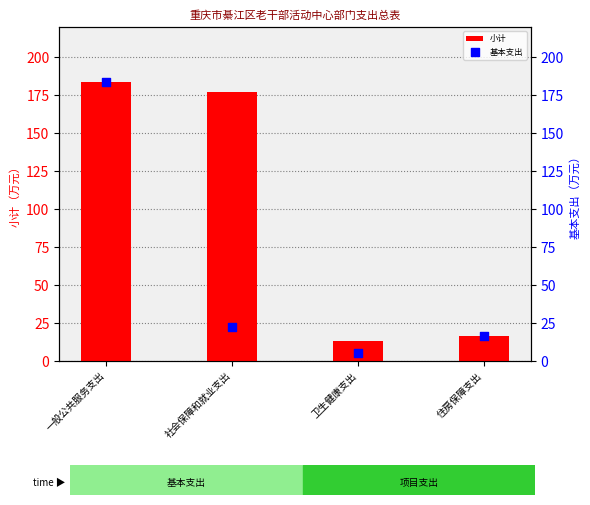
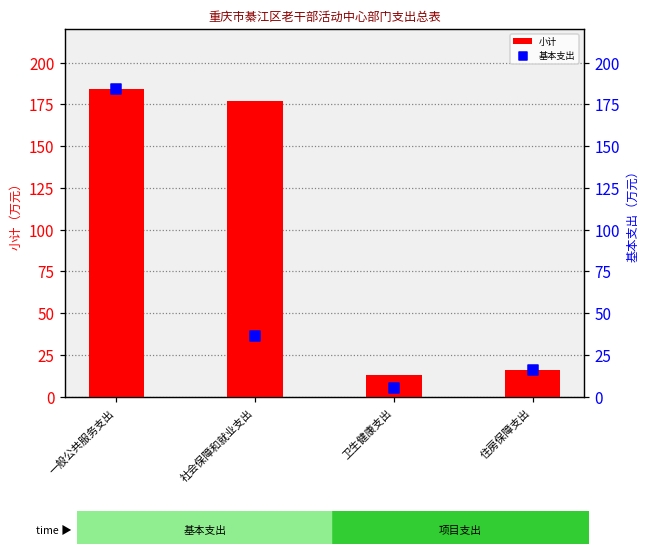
  {
    "小计": {
      "一般公共服务支出": 184,
      "社会保障和就业支出": 177,
      "卫生健康支出": 13,
      "住房保障支出": 16
    },
    "基本支出": {
-     "社会保障和就业支出": 22
+     "社会保障和就业支出": 36
    }
  }
